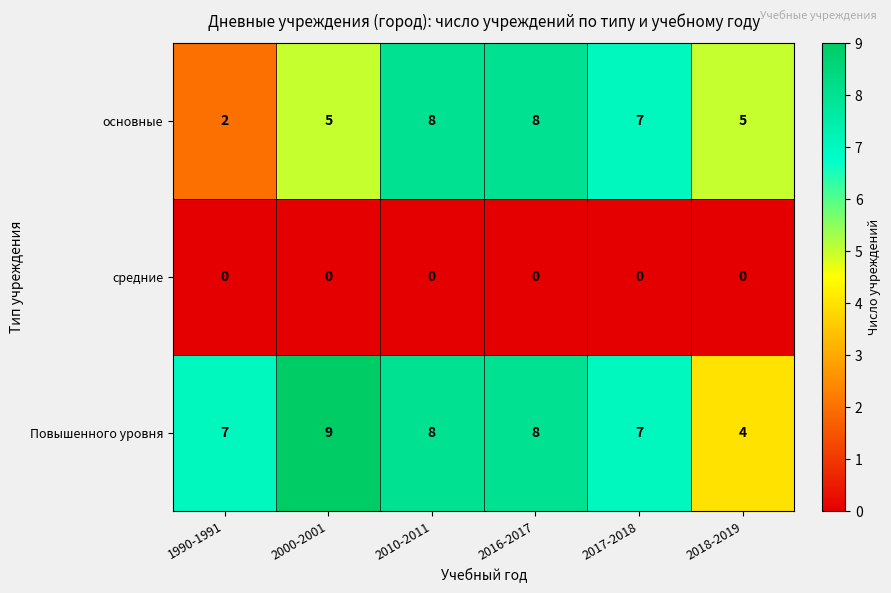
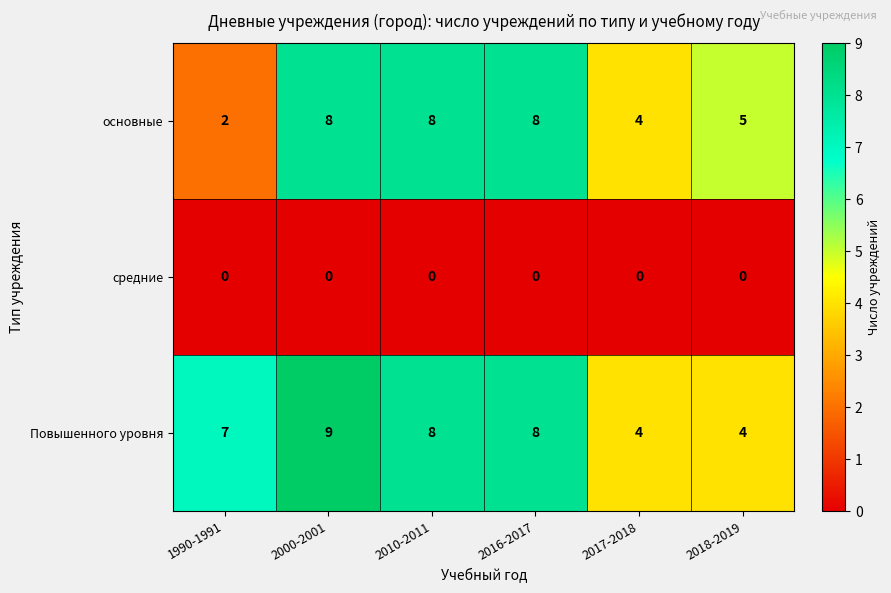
  {
    "основные": {
      "1990-1991": 2,
-     "2000-2001": 5,
+     "2000-2001": 8,
      "2010-2011": 8,
      "2016-2017": 8,
-     "2017-2018": 7,
+     "2017-2018": 4,
      "2018-2019": 5
    },
    "средние": {
      "1990-1991": 0,
      "2000-2001": 0,
      "2010-2011": 0,
      "2016-2017": 0,
      "2017-2018": 0,
      "2018-2019": 0
    },
    "Повышенного уровня": {
      "1990-1991": 7,
      "2000-2001": 9,
      "2010-2011": 8,
      "2016-2017": 8,
-     "2017-2018": 7,
+     "2017-2018": 4,
      "2018-2019": 4
    }
  }
